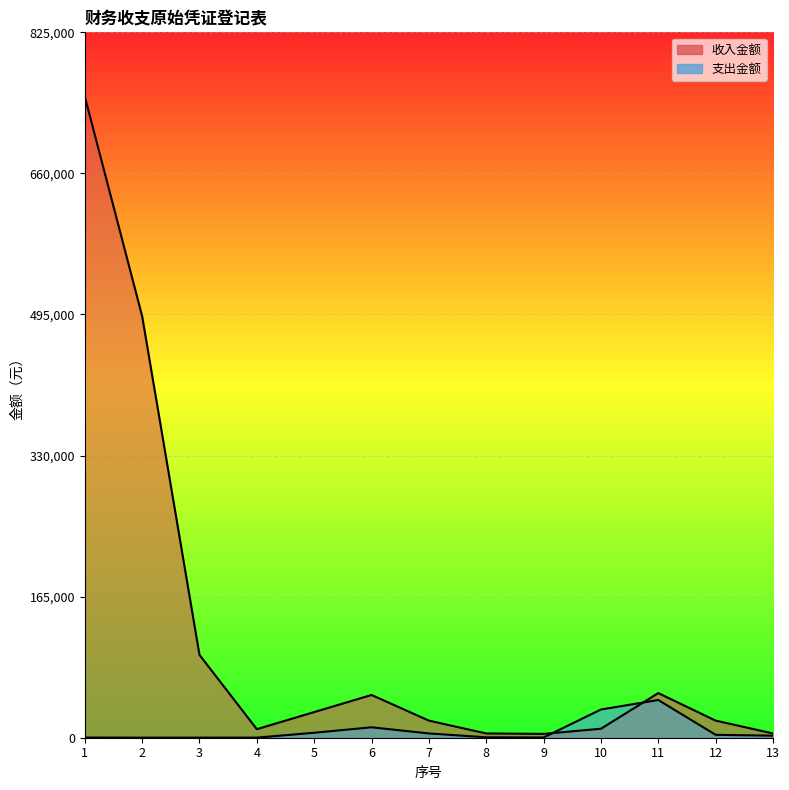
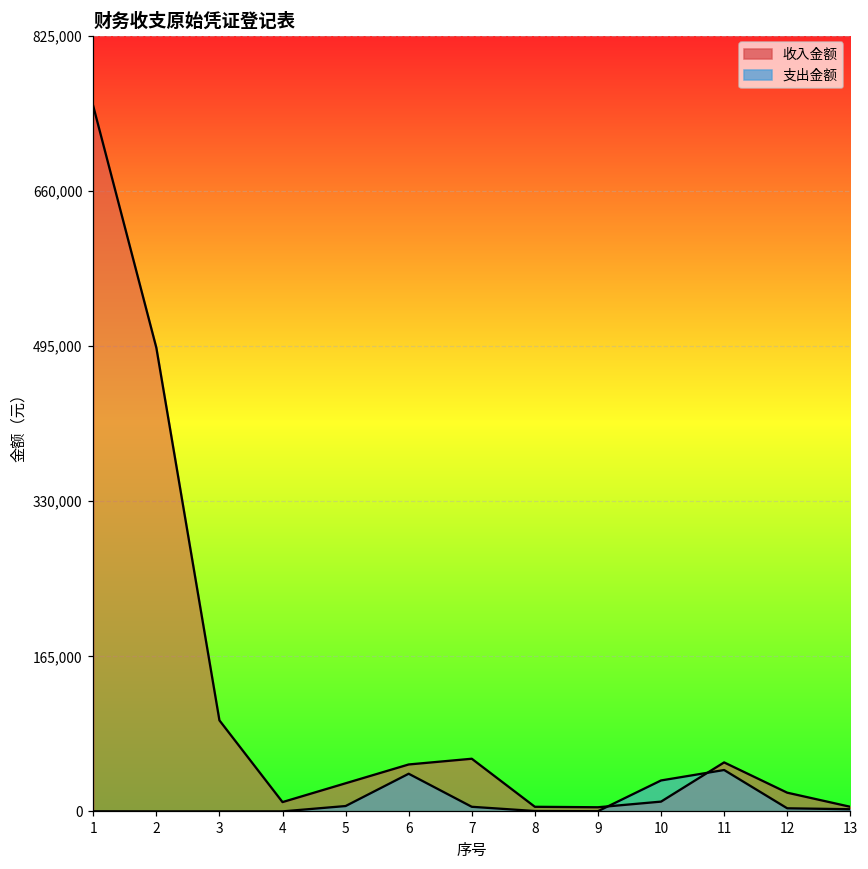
  {
    "收入金额": {
      "1": "750,000",
      "2": "490,000",
      "3": "100,000",
      "4": "10,000",
      "5": "30,000",
      "6": "50,000",
-     "7": "20,000",
+     "7": "60,000",
      "8": "10,000",
      "9": "0",
      "10": "10,000",
      "11": "50,000",
      "12": "20,000"
    },
    "支出金额": {
      "1": "0",
      "2": "0",
      "3": "0",
      "4": "0",
      "5": "10,000",
-     "6": "10,000",
+     "6": "40,000",
      "7": "10,000",
      "8": "0",
      "9": "0",
      "10": "30,000",
      "11": "40,000",
      "12": "0"
    }
  }
